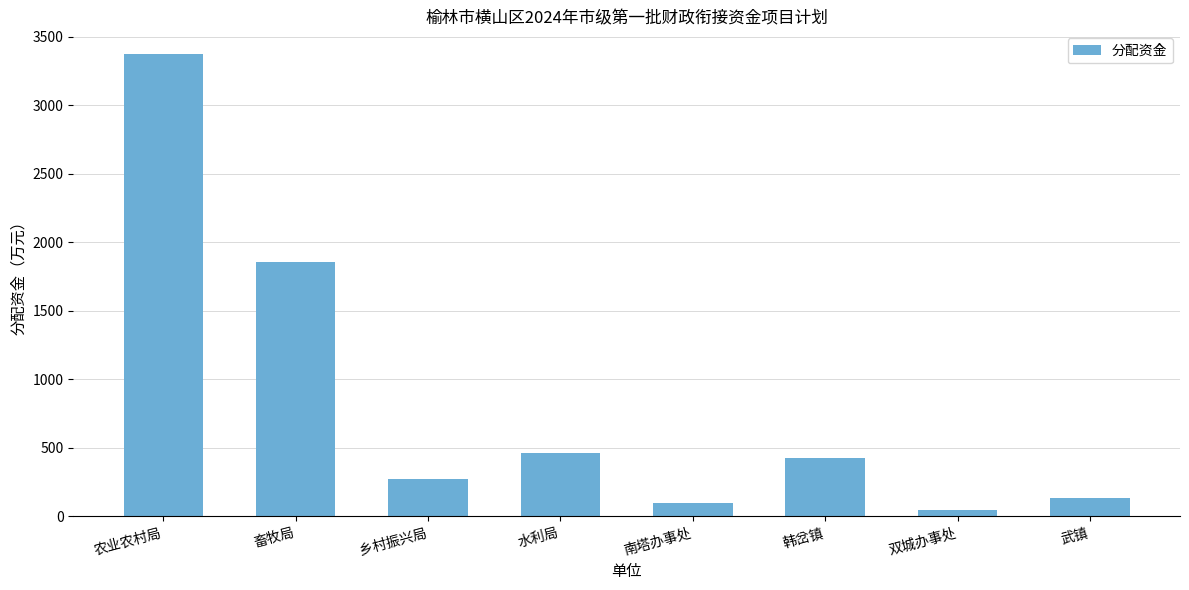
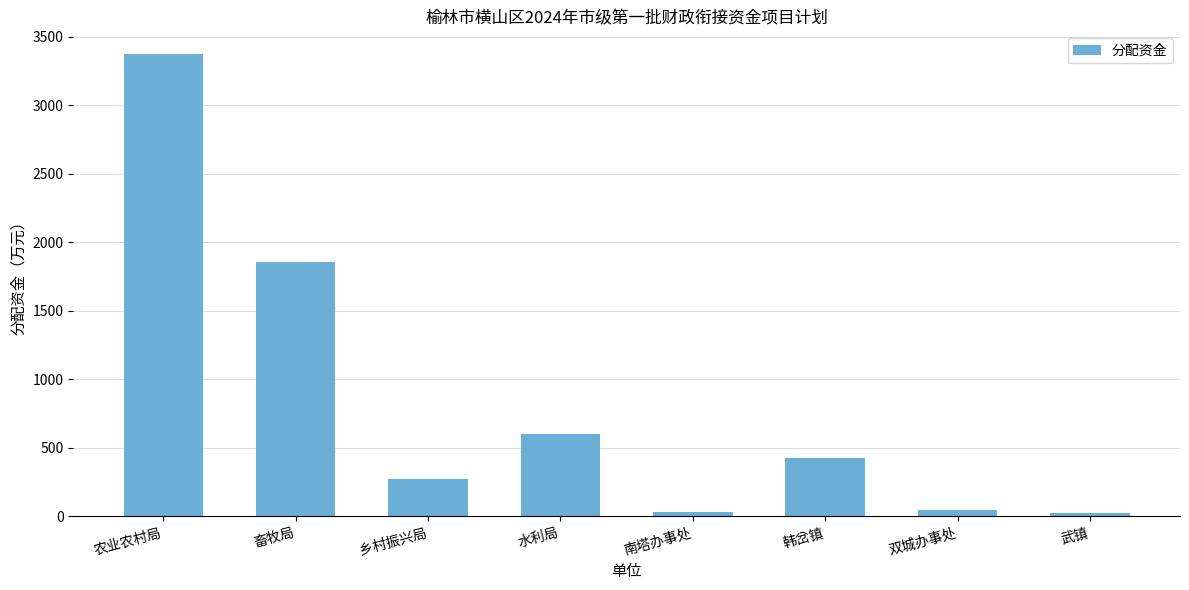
  {
    "农业农村局": 3370,
    "畜牧局": 1860,
    "乡村振兴局": 270,
-   "水利局": 460,
-   "南塔办事处": 100,
+   "水利局": 600,
+   "南塔办事处": 30,
    "韩岔镇": 430,
    "双城办事处": 50,
-   "武镇": 130
+   "武镇": 30
  }
